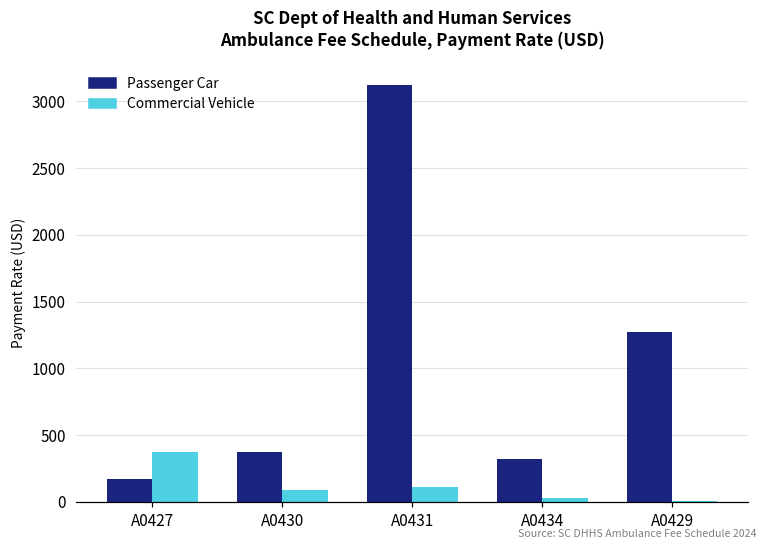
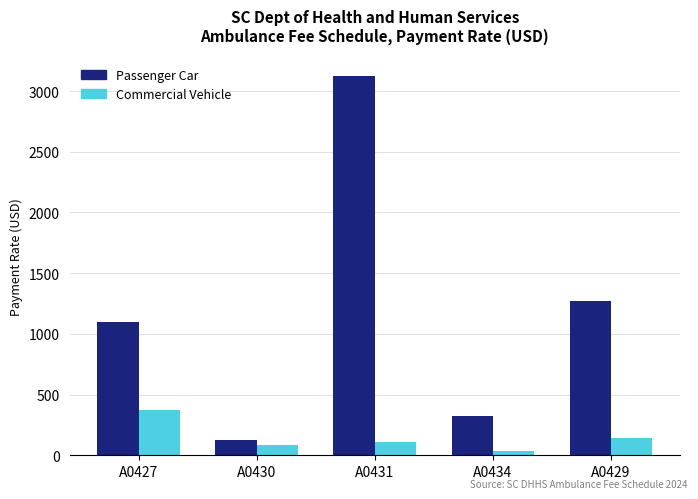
  {
    "Passenger Car": {
-     "A0427": 170,
-     "A0430": 370,
+     "A0427": 1100,
+     "A0430": 130,
      "A0431": 3120,
      "A0434": 320,
      "A0429": 1270
    },
    "Commercial Vehicle": {
      "A0427": 370,
      "A0430": 90,
      "A0431": 110,
      "A0434": 30,
-     "A0429": 10
+     "A0429": 140
    }
  }
